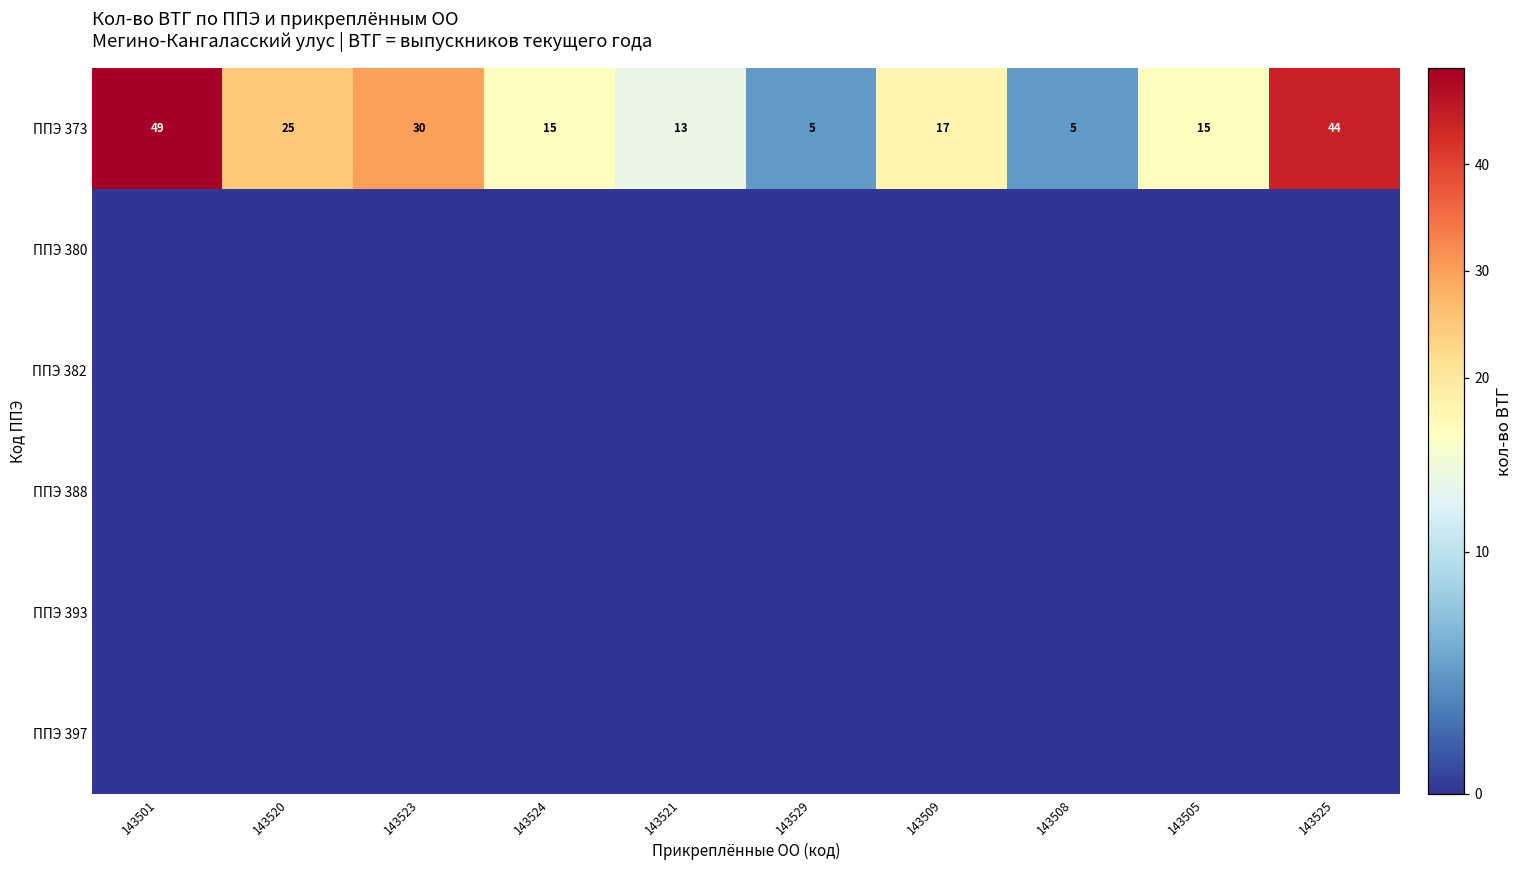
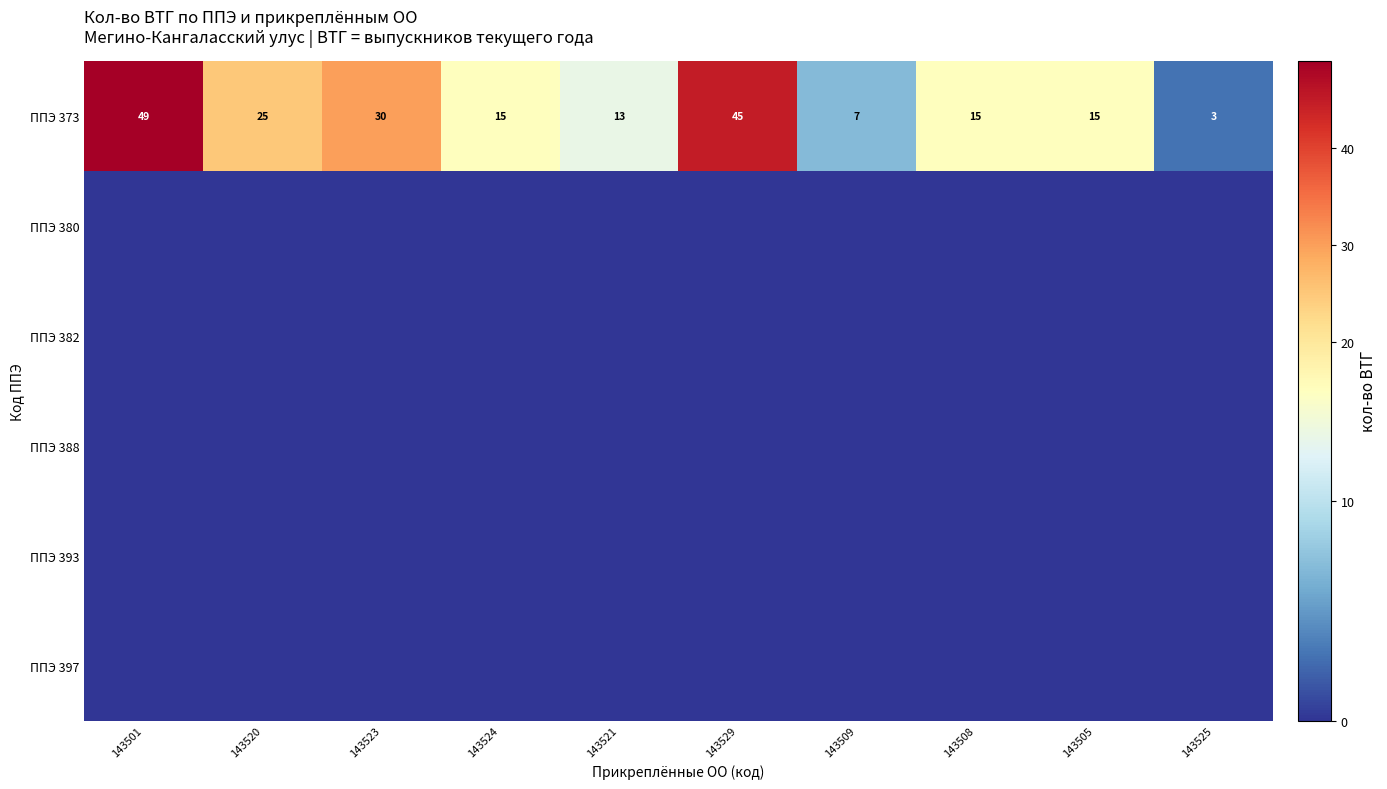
  {
    "ППЭ 373": {
      "143501": 49,
      "143520": 25,
      "143523": 30,
      "143524": 15,
      "143521": 13,
-     "143529": 5,
-     "143509": 17,
-     "143508": 5,
+     "143529": 45,
+     "143509": 7,
+     "143508": 15,
      "143505": 15,
-     "143525": 44
+     "143525": 3
    }
  }
